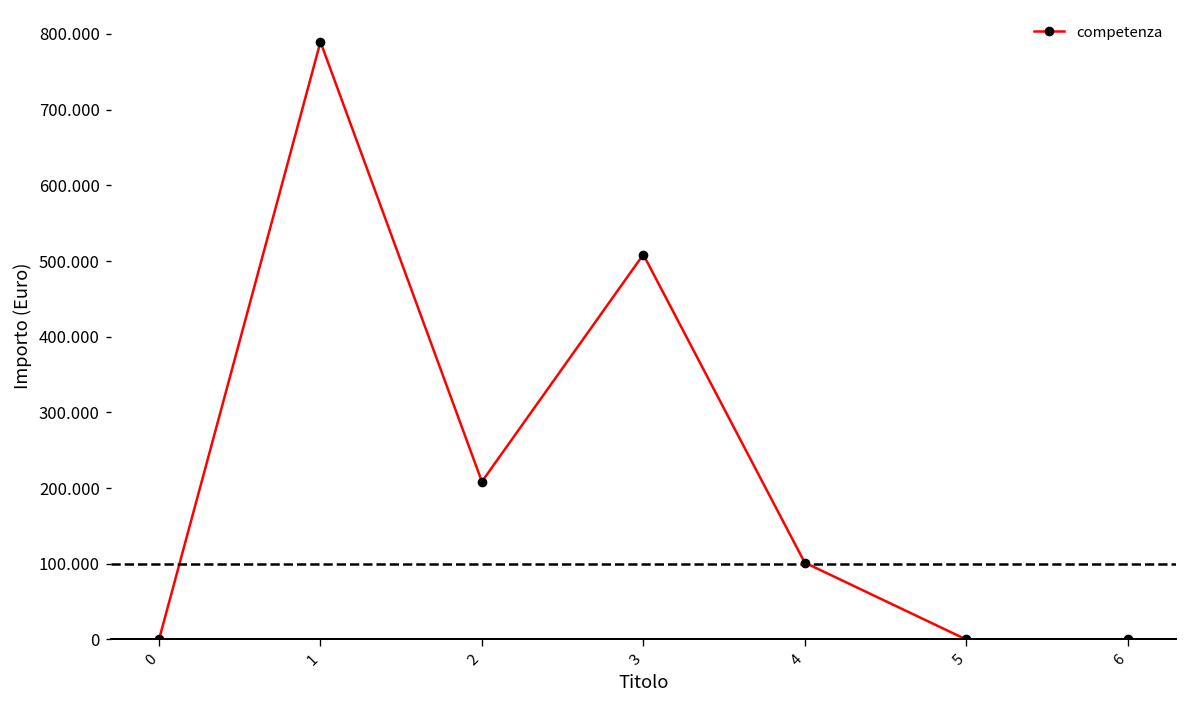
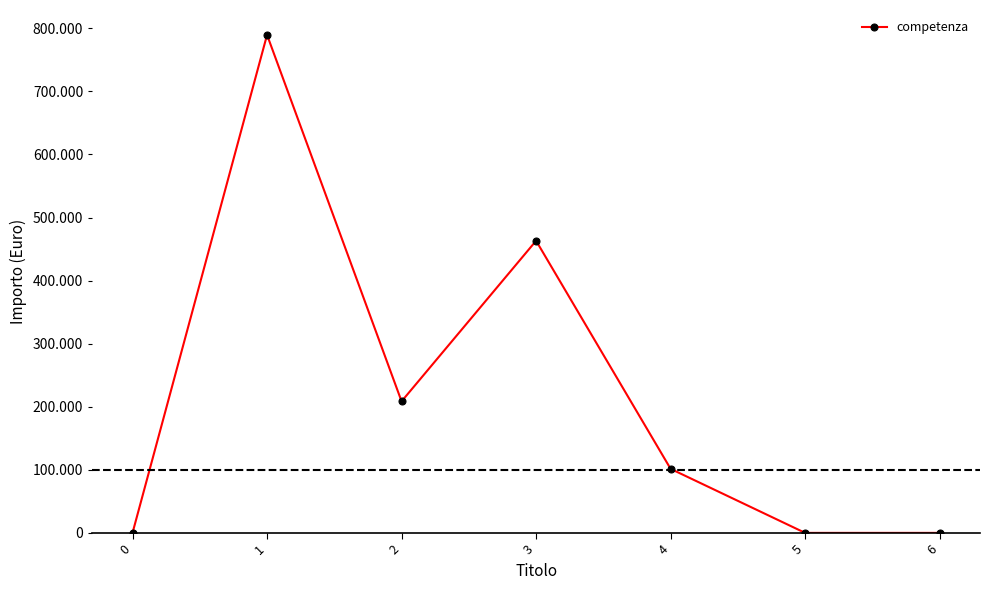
  {
    "0": 0,
    "1": 790,
    "2": 210,
-   "3": 510,
+   "3": 460,
    "4": 100,
    "5": 0,
    "6": 0
  }
